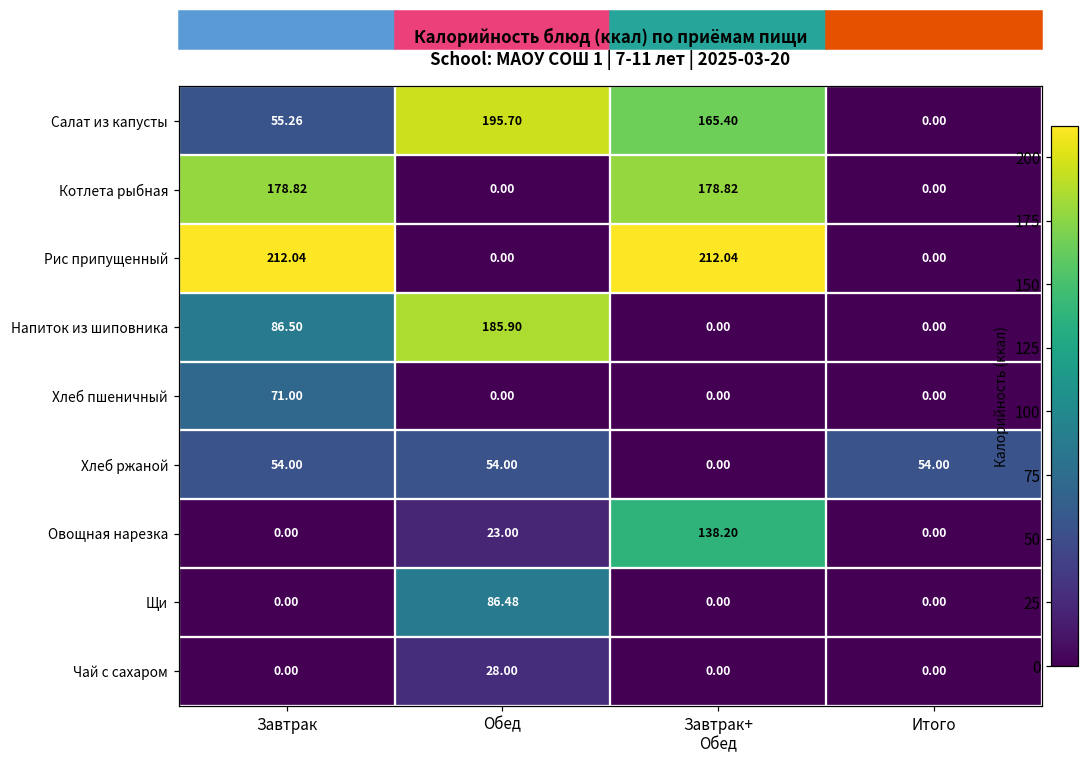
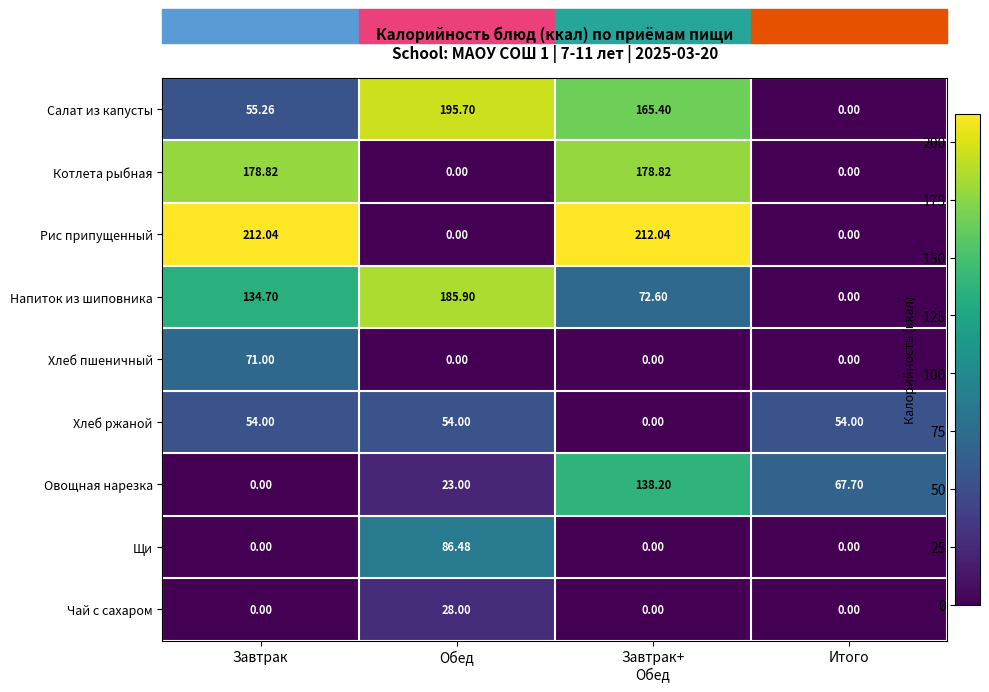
  {
    "Салат из капусты": {
      "Завтрак": 55.26,
      "Обед": 195.70,
      "Завтрак+ Обед": 165.40,
      "Итого": 0.00
    },
    "Котлета рыбная": {
      "Завтрак": 178.82,
      "Обед": 0.00,
      "Завтрак+ Обед": 178.82,
      "Итого": 0.00
    },
    "Рис припущенный": {
      "Завтрак": 212.04,
      "Обед": 0.00,
      "Завтрак+ Обед": 212.04,
      "Итого": 0.00
    },
    "Напиток из шиповника": {
-     "Завтрак": 86.50,
+     "Завтрак": 134.70,
      "Обед": 185.90,
-     "Завтрак+ Обед": 0.00,
+     "Завтрак+ Обед": 72.60,
      "Итого": 0.00
    },
    "Хлеб пшеничный": {
      "Завтрак": 71.00,
      "Обед": 0.00,
      "Завтрак+ Обед": 0.00,
      "Итого": 0.00
    },
    "Хлеб ржаной": {
      "Завтрак": 54.00,
      "Обед": 54.00,
      "Завтрак+ Обед": 0.00,
      "Итого": 54.00
    },
    "Овощная нарезка": {
      "Завтрак": 0.00,
      "Обед": 23.00,
      "Завтрак+ Обед": 138.20,
-     "Итого": 0.00
+     "Итого": 67.70
    },
    "Щи": {
      "Завтрак": 0.00,
      "Обед": 86.48,
      "Завтрак+ Обед": 0.00,
      "Итого": 0.00
    },
    "Чай с сахаром": {
      "Завтрак": 0.00,
      "Обед": 28.00,
      "Завтрак+ Обед": 0.00,
      "Итого": 0.00
    }
  }
